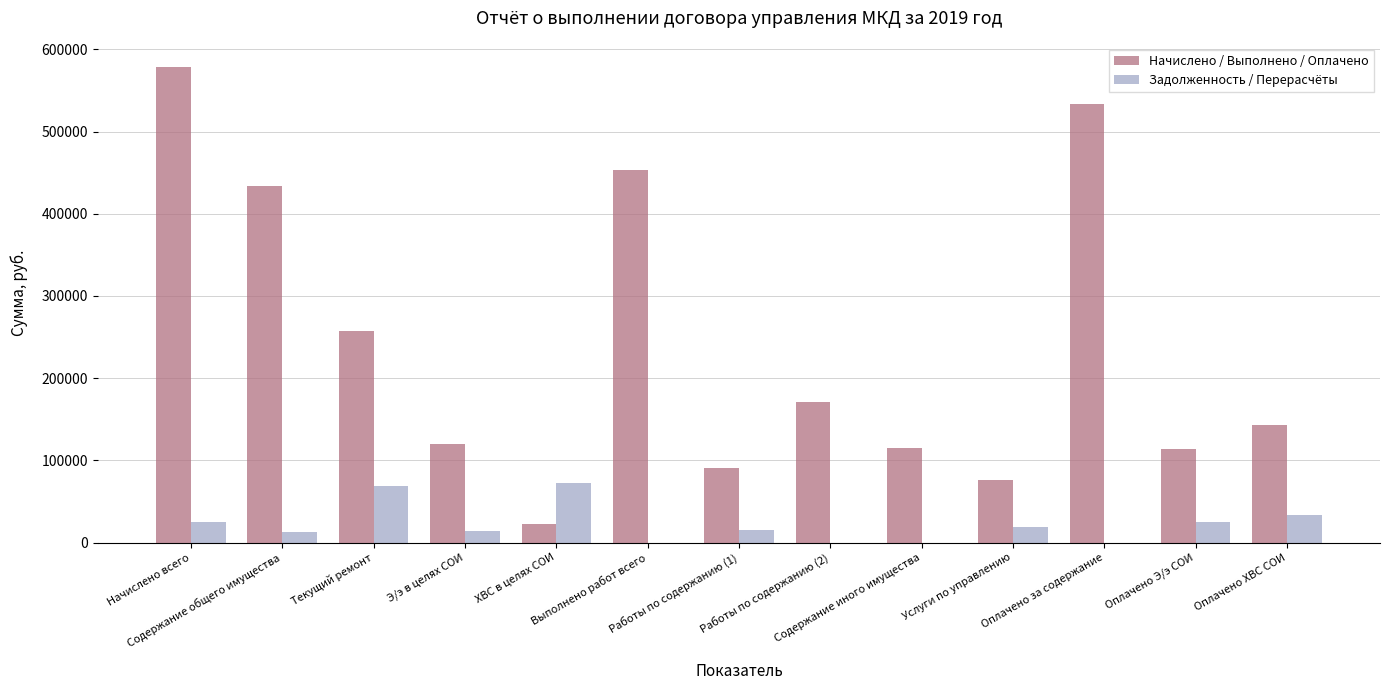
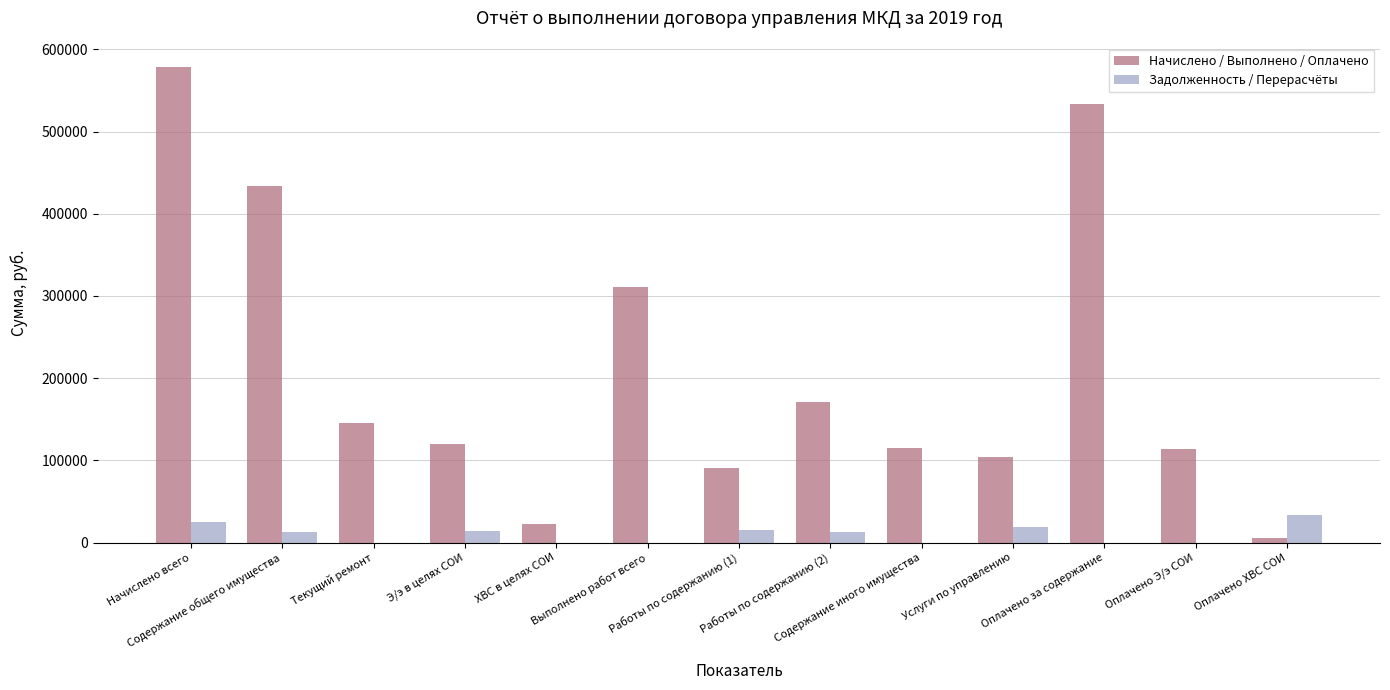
  {
    "Начислено / Выполнено / Оплачено": {
      "Начислено всего": 580000,
      "Содержание общего имущества": 430000,
-     "Текущий ремонт": 260000,
+     "Текущий ремонт": 140000,
      "Э/э в целях СОИ": 120000,
      "ХВС в целях СОИ": 20000,
-     "Выполнено работ всего": 450000,
+     "Выполнено работ всего": 310000,
      "Работы по содержанию (1)": 90000,
      "Работы по содержанию (2)": 170000,
      "Содержание иного имущества": 120000,
-     "Услуги по управлению": 80000,
+     "Услуги по управлению": 100000,
      "Оплачено за содержание": 530000,
      "Оплачено Э/э СОИ": 110000,
-     "Оплачено ХВС СОИ": 140000
+     "Оплачено ХВС СОИ": 10000
    },
    "Задолженность / Перерасчёты": {
      "Начислено всего": 30000,
      "Содержание общего имущества": 10000,
-     "Текущий ремонт": 70000,
+     "Текущий ремонт": 0,
      "Э/э в целях СОИ": 10000,
-     "ХВС в целях СОИ": 70000,
+     "ХВС в целях СОИ": 0,
      "Выполнено работ всего": 0,
      "Работы по содержанию (1)": 20000,
-     "Работы по содержанию (2)": 0,
+     "Работы по содержанию (2)": 10000,
      "Содержание иного имущества": 0,
      "Услуги по управлению": 20000,
      "Оплачено за содержание": 0,
-     "Оплачено Э/э СОИ": 20000,
+     "Оплачено Э/э СОИ": 0,
      "Оплачено ХВС СОИ": 30000
    }
  }
